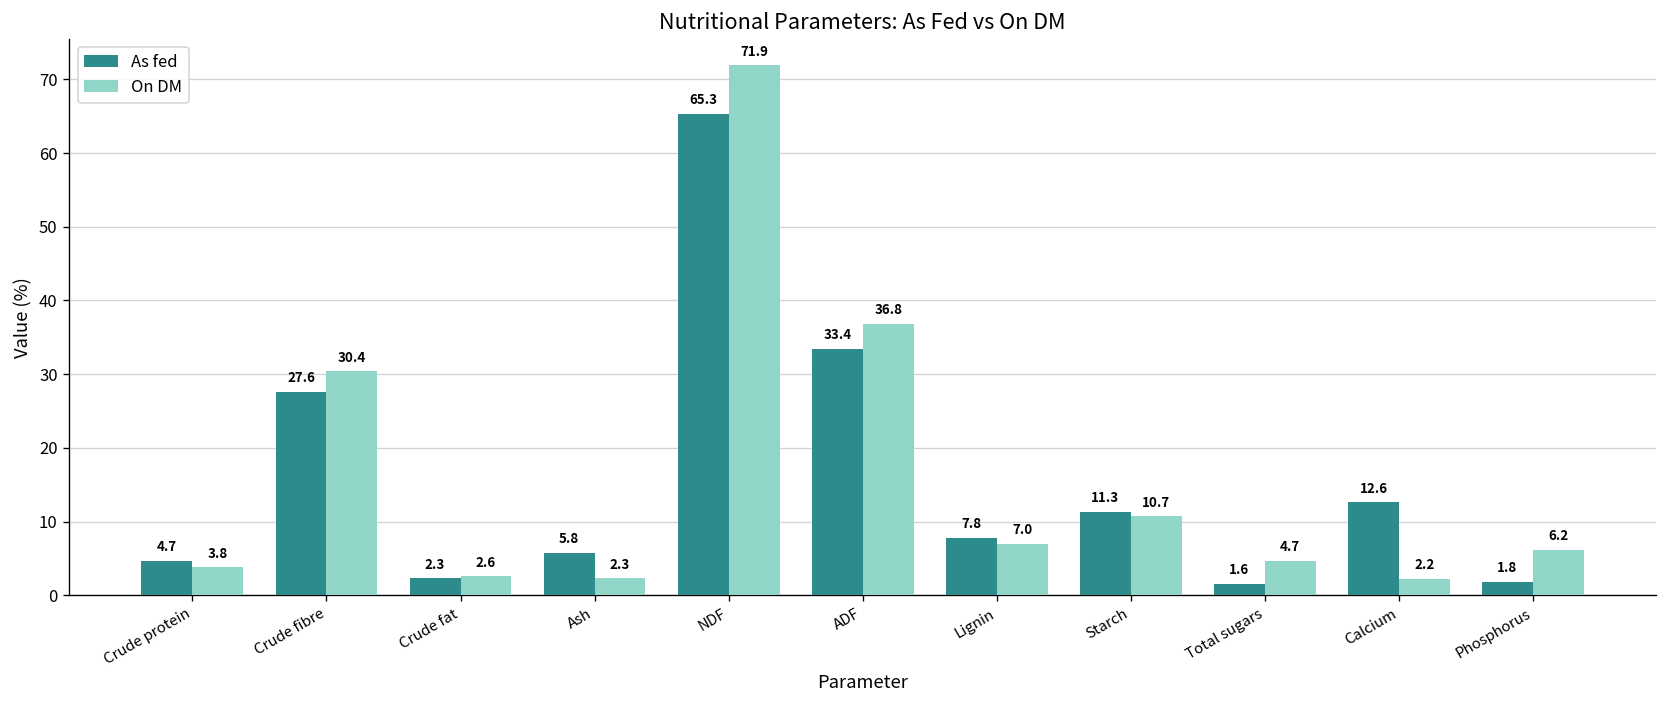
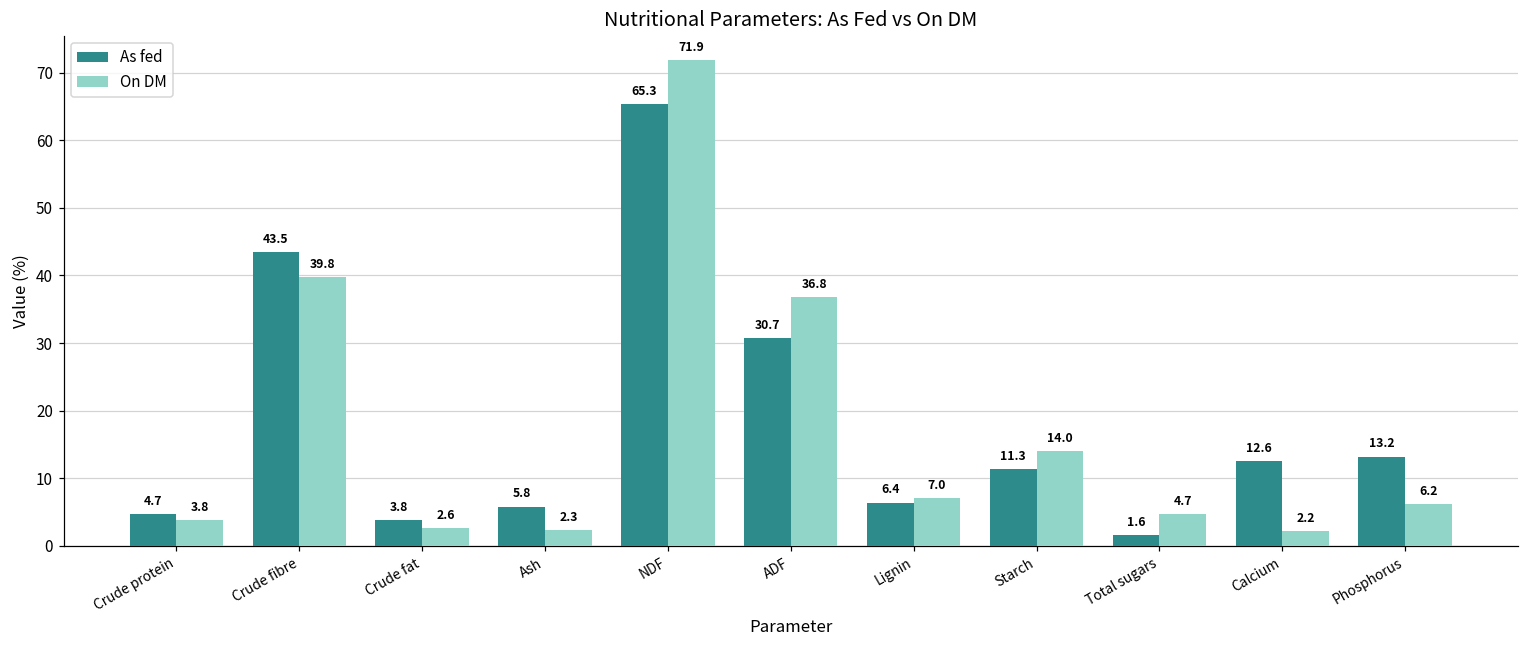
  {
    "As fed": {
      "Crude protein": 4.7,
-     "Crude fibre": 27.6,
-     "Crude fat": 2.3,
+     "Crude fibre": 43.5,
+     "Crude fat": 3.8,
      "Ash": 5.8,
      "NDF": 65.3,
-     "ADF": 33.4,
-     "Lignin": 7.8,
+     "ADF": 30.7,
+     "Lignin": 6.4,
      "Starch": 11.3,
      "Total sugars": 1.6,
      "Calcium": 12.6,
-     "Phosphorus": 1.8
+     "Phosphorus": 13.2
    },
    "On DM": {
      "Crude protein": 3.8,
-     "Crude fibre": 30.4,
+     "Crude fibre": 39.8,
      "Crude fat": 2.6,
      "Ash": 2.3,
      "NDF": 71.9,
      "ADF": 36.8,
      "Lignin": 7.0,
-     "Starch": 10.7,
+     "Starch": 14.0,
      "Total sugars": 4.7,
      "Calcium": 2.2,
      "Phosphorus": 6.2
    }
  }
